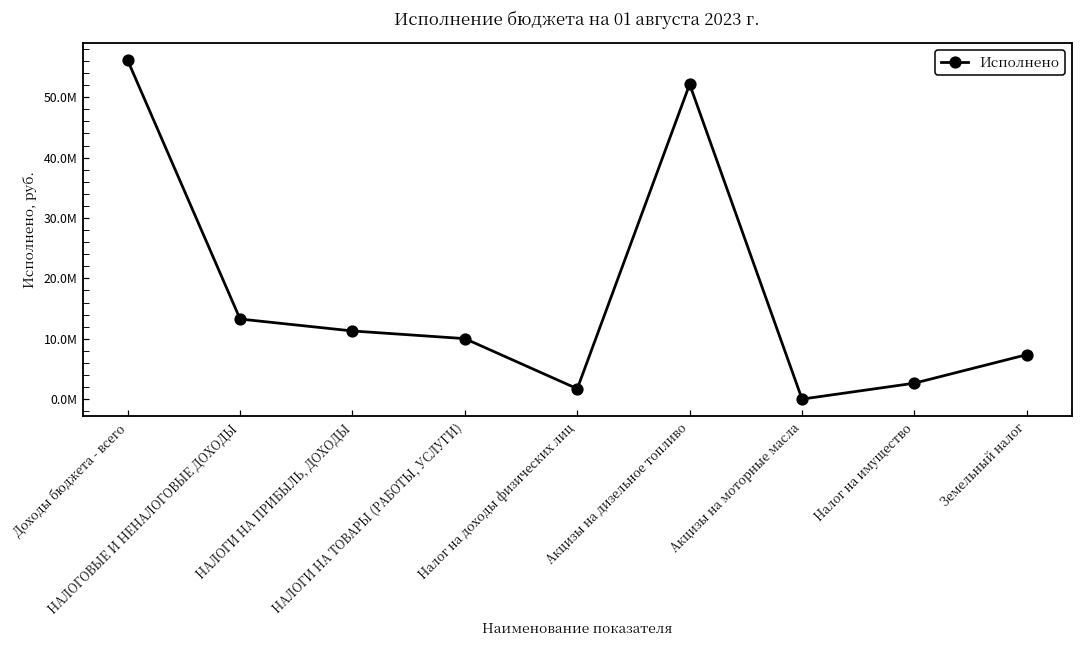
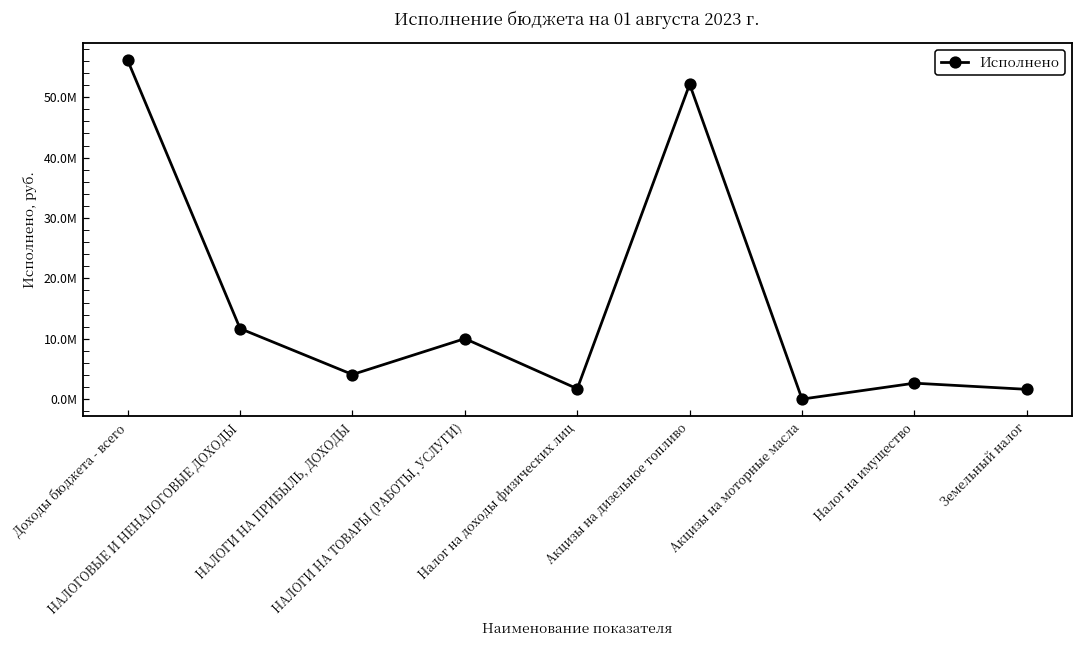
  {
    "Доходы бюджета - всего": 56000000,
-   "НАЛОГОВЫЕ И НЕНАЛОГОВЫЕ ДОХОДЫ": 13000000,
-   "НАЛОГИ НА ПРИБЫЛЬ, ДОХОДЫ": 11000000,
+   "НАЛОГОВЫЕ И НЕНАЛОГОВЫЕ ДОХОДЫ": 12000000,
+   "НАЛОГИ НА ПРИБЫЛЬ, ДОХОДЫ": 4000000,
    "НАЛОГИ НА ТОВАРЫ (РАБОТЫ, УСЛУГИ)": 10000000,
    "Налог на доходы физических лиц": 2000000,
    "Акцизы на дизельное топливо": 52000000,
    "Акцизы на моторные масла": 0,
    "Налог на имущество": 3000000,
-   "Земельный налог": 7000000
+   "Земельный налог": 2000000
  }
